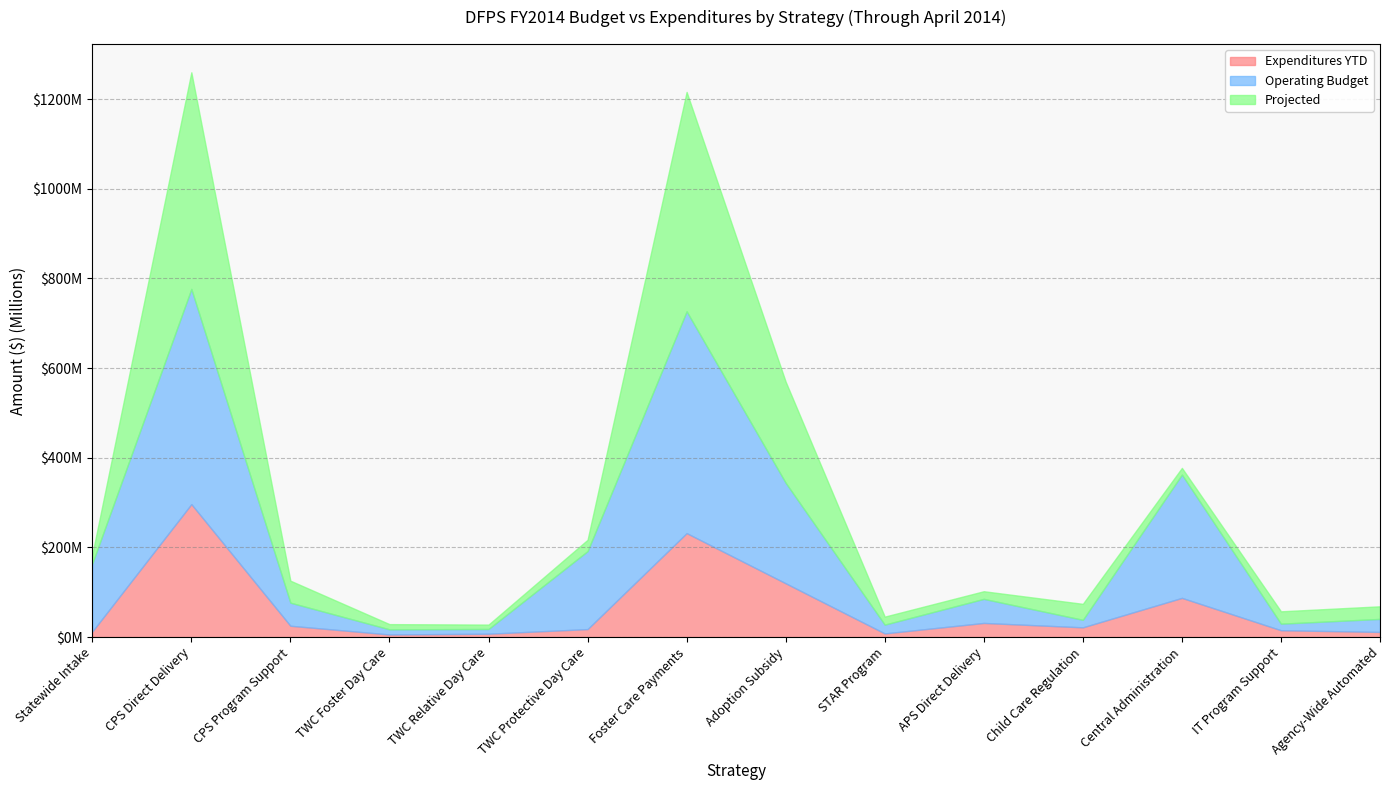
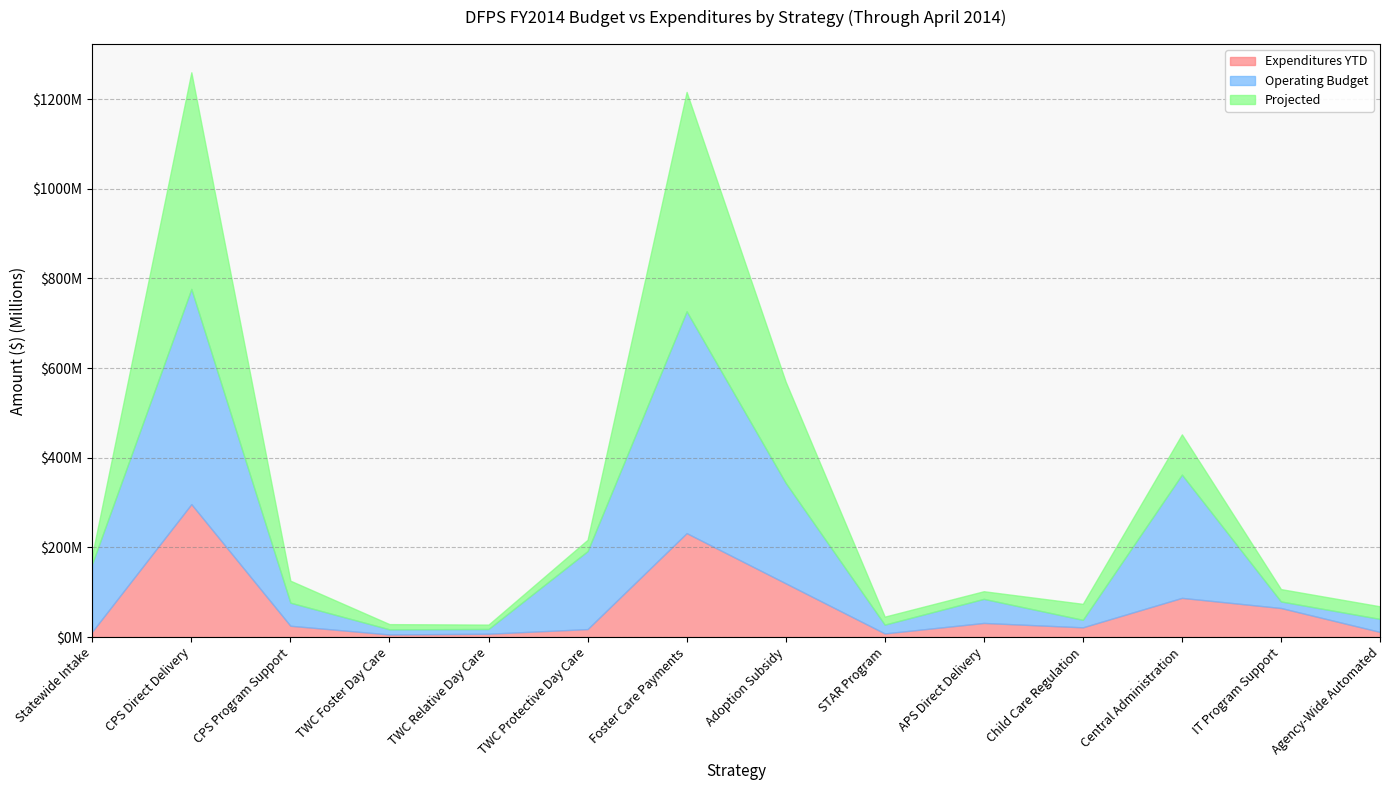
  {
    "Expenditures YTD": {
      "Statewide Intake": "$10000000",
      "CPS Direct Delivery": "$300000000",
      "CPS Program Support": "$30000000",
      "TWC Foster Day Care": "$10000000",
      "TWC Relative Day Care": "$10000000",
      "TWC Protective Day Care": "$20000000",
      "Foster Care Payments": "$230000000",
      "Adoption Subsidy": "$120000000",
      "STAR Program": "$10000000",
      "APS Direct Delivery": "$30000000",
      "Child Care Regulation": "$20000000",
      "Central Administration": "$90000000",
-     "IT Program Support": "$20000000",
+     "IT Program Support": "$60000000",
      "Agency-Wide Automated": "$10000000"
    },
    "Operating Budget": {
      "Statewide Intake": "$150000000",
      "CPS Direct Delivery": "$480000000",
      "CPS Program Support": "$50000000",
      "TWC Foster Day Care": "$10000000",
      "TWC Relative Day Care": "$10000000",
      "TWC Protective Day Care": "$170000000",
      "Foster Care Payments": "$490000000",
      "Adoption Subsidy": "$220000000",
      "STAR Program": "$20000000",
      "APS Direct Delivery": "$50000000",
      "Child Care Regulation": "$20000000",
      "Central Administration": "$280000000",
      "IT Program Support": "$10000000",
      "Agency-Wide Automated": "$30000000"
    },
    "Projected": {
      "Statewide Intake": "$20000000",
      "CPS Direct Delivery": "$480000000",
      "CPS Program Support": "$50000000",
      "TWC Foster Day Care": "$10000000",
      "TWC Relative Day Care": "$10000000",
      "TWC Protective Day Care": "$30000000",
      "Foster Care Payments": "$490000000",
      "Adoption Subsidy": "$230000000",
      "STAR Program": "$20000000",
      "APS Direct Delivery": "$20000000",
      "Child Care Regulation": "$40000000",
-     "Central Administration": "$10000000",
+     "Central Administration": "$90000000",
      "IT Program Support": "$30000000",
      "Agency-Wide Automated": "$30000000"
    }
  }
